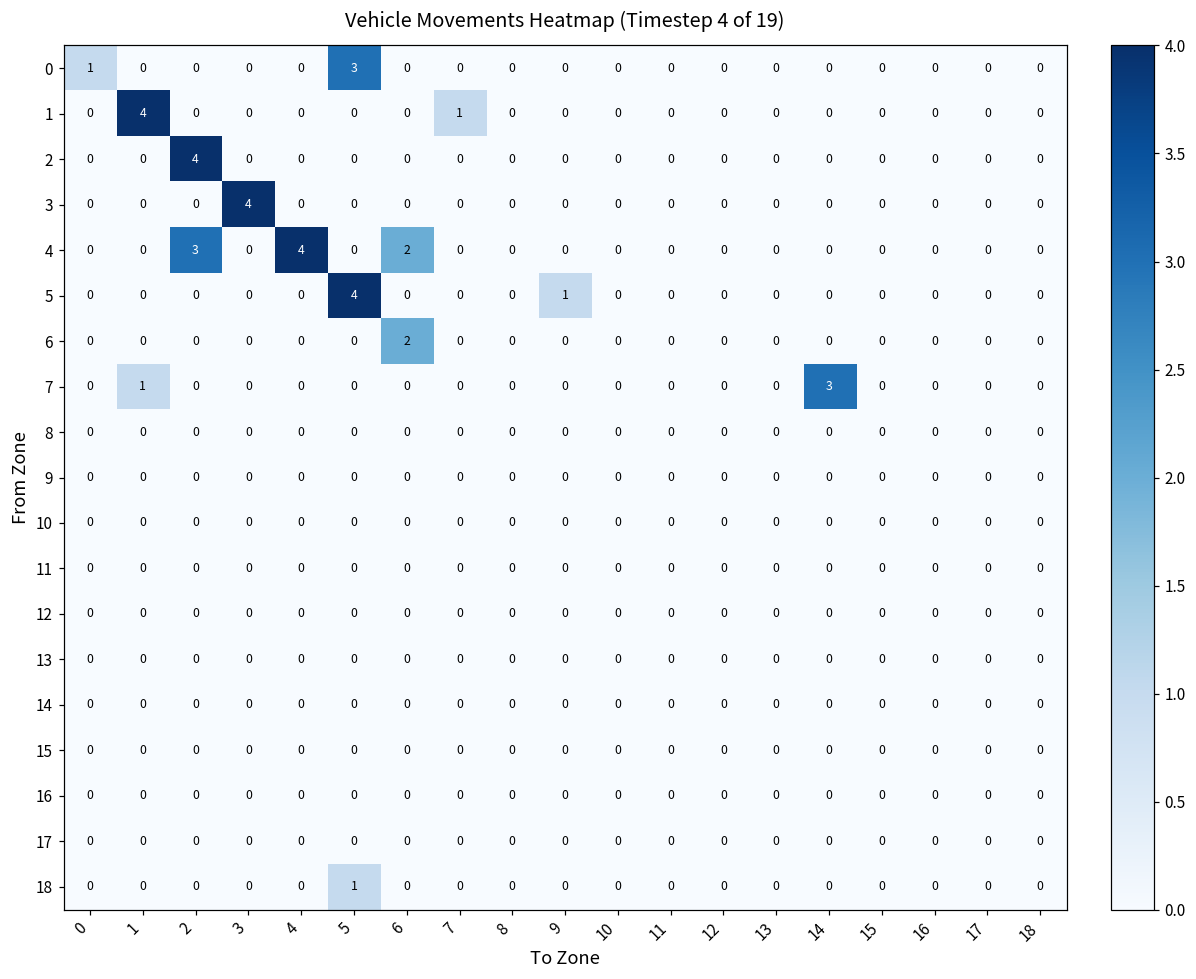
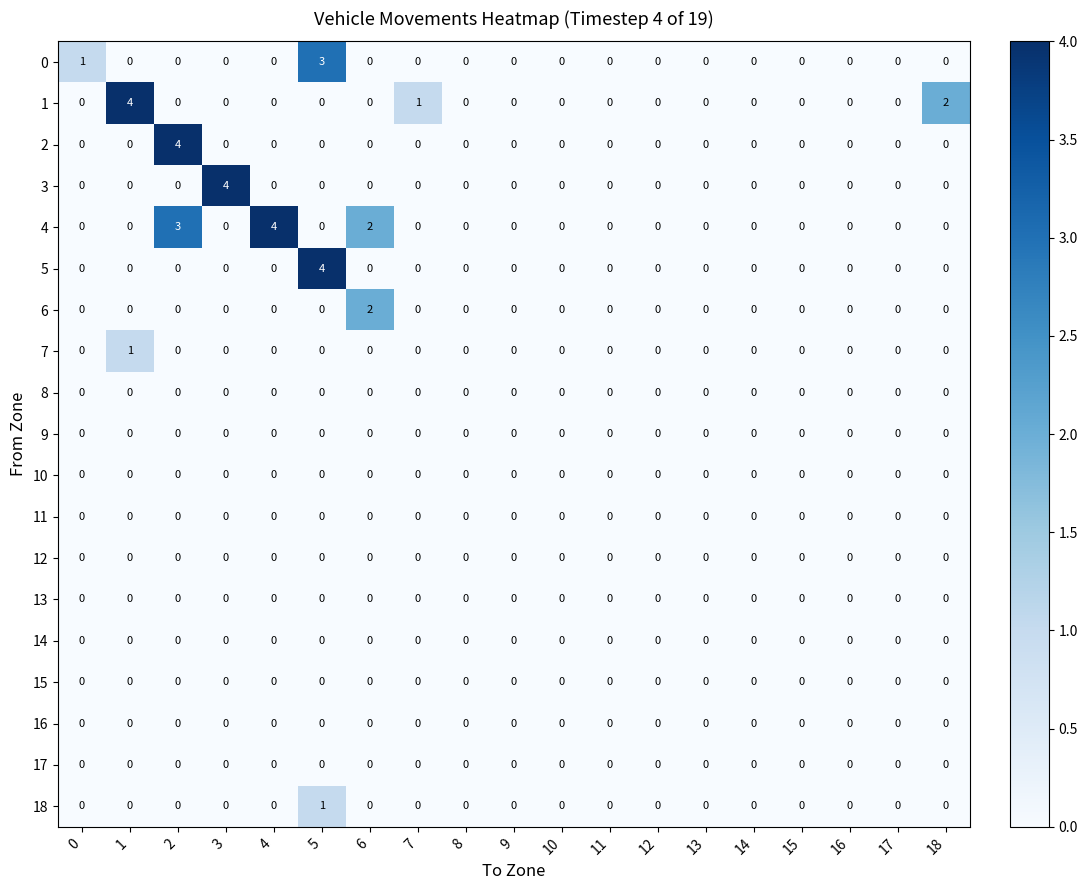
  {
    "1": {
      "0": 0,
      "1": 4,
      "2": 0,
      "3": 0,
      "4": 0,
      "5": 0,
      "6": 0,
      "7": 1,
      "8": 0,
      "9": 0,
      "10": 0,
      "11": 0,
      "12": 0,
      "13": 0,
      "14": 0,
      "15": 0,
      "16": 0,
      "17": 0,
-     "18": 0
+     "18": 2
    },
    "5": {
      "0": 0,
      "1": 0,
      "2": 0,
      "3": 0,
      "4": 0,
      "5": 4,
      "6": 0,
      "7": 0,
      "8": 0,
-     "9": 1,
+     "9": 0,
      "10": 0,
      "11": 0,
      "12": 0,
      "13": 0,
      "14": 0,
      "15": 0,
      "16": 0,
      "17": 0,
      "18": 0
    },
    "7": {
      "0": 0,
      "1": 1,
      "2": 0,
      "3": 0,
      "4": 0,
      "5": 0,
      "6": 0,
      "7": 0,
      "8": 0,
      "9": 0,
      "10": 0,
      "11": 0,
      "12": 0,
      "13": 0,
-     "14": 3,
+     "14": 0,
      "15": 0,
      "16": 0,
      "17": 0,
      "18": 0
    }
  }
